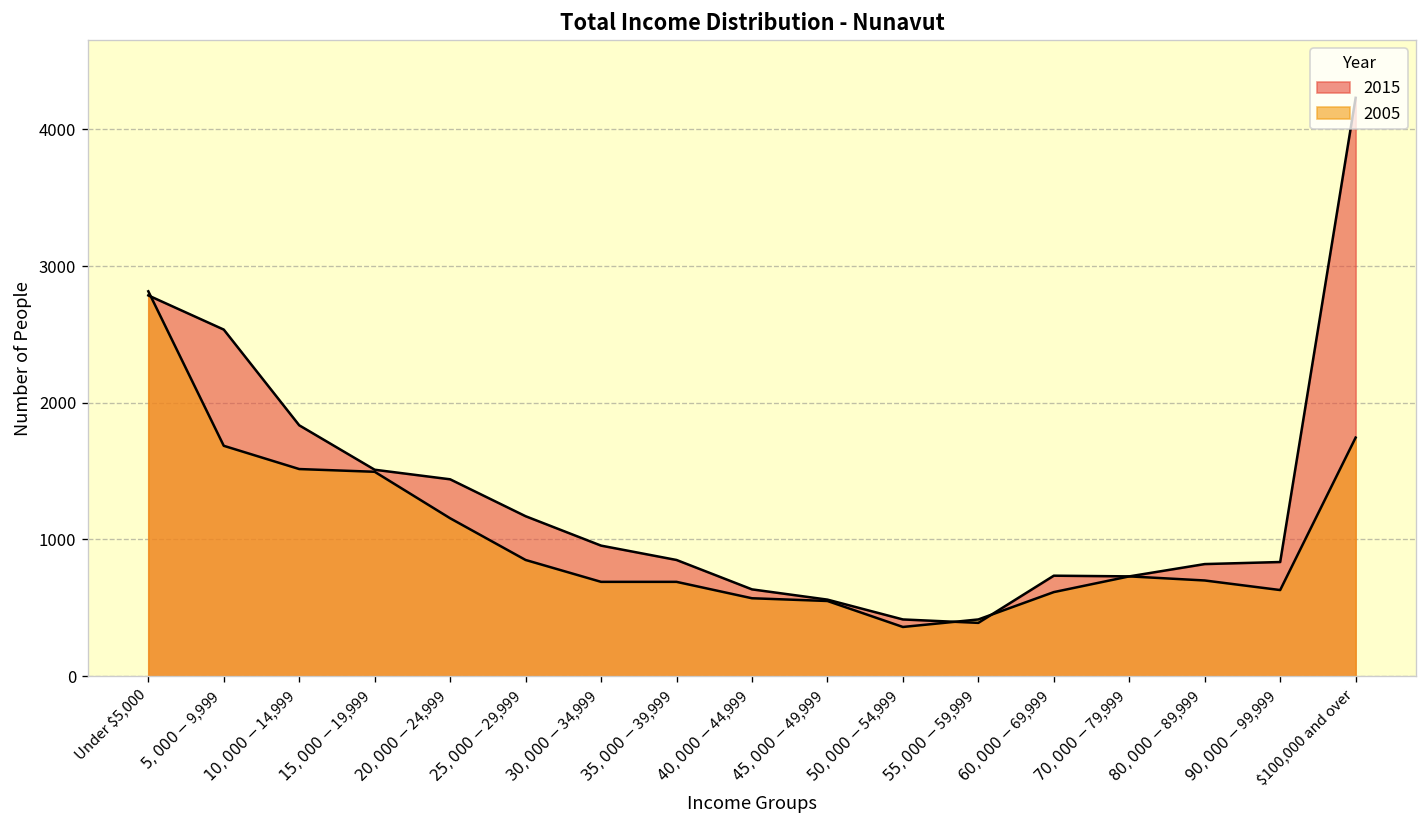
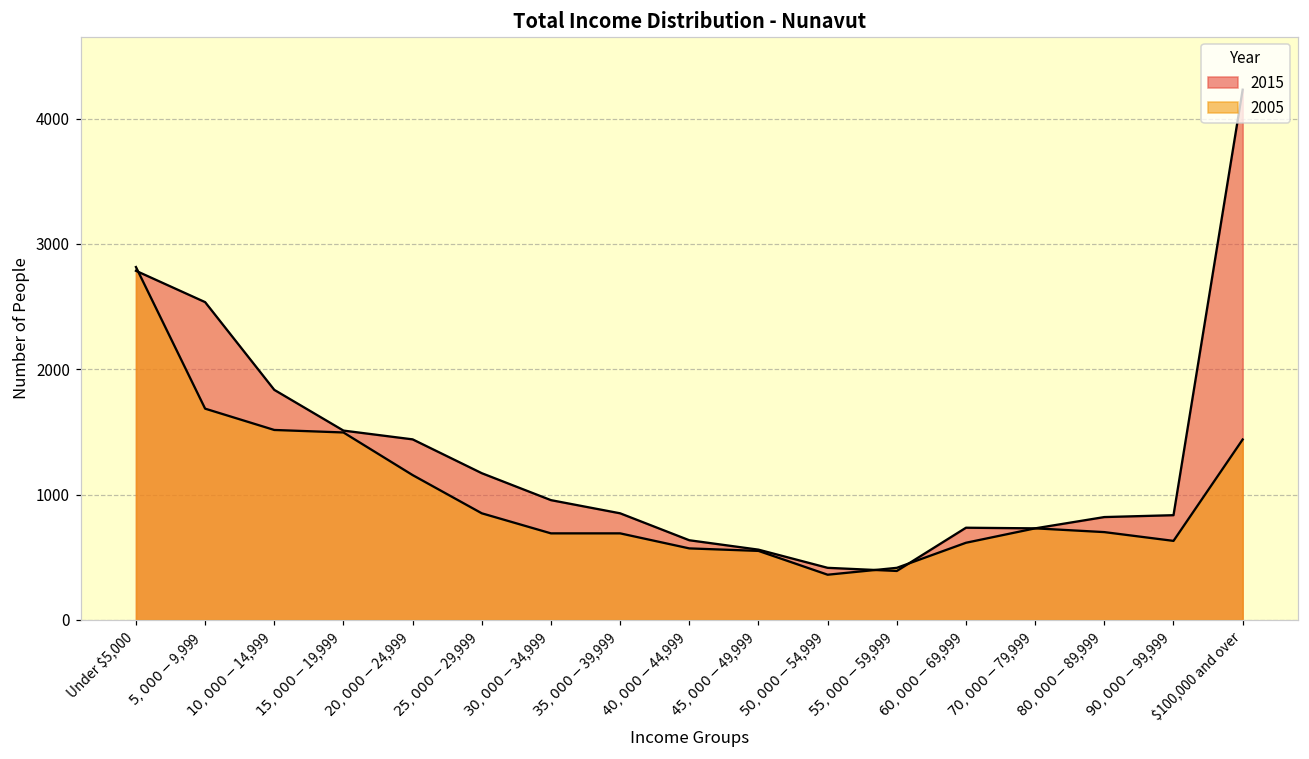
  {
    "2015": {
      "Under $5,000": 2790
    },
    "2005": {
      "Under $5,000": 2820,
-     "$100,000 and over": 1750
+     "$100,000 and over": 1440
    }
  }
